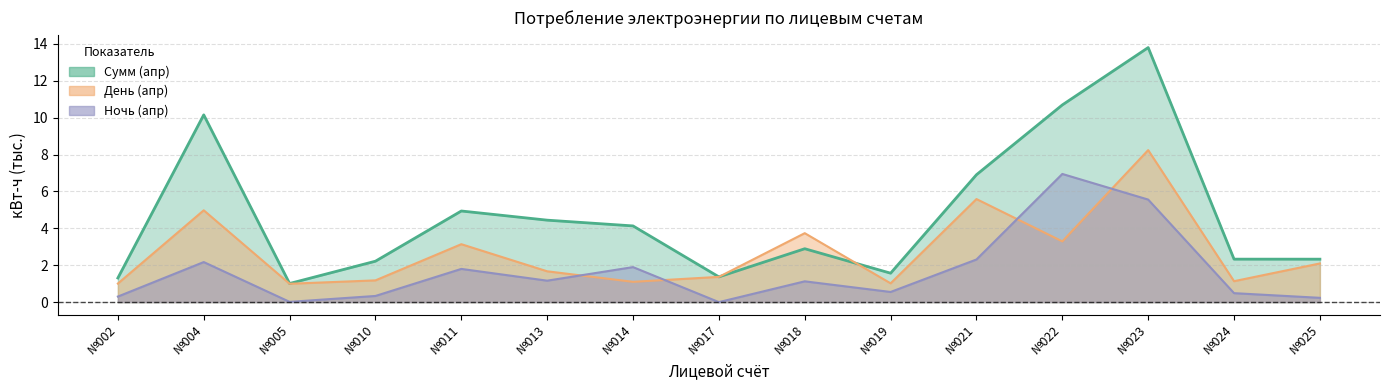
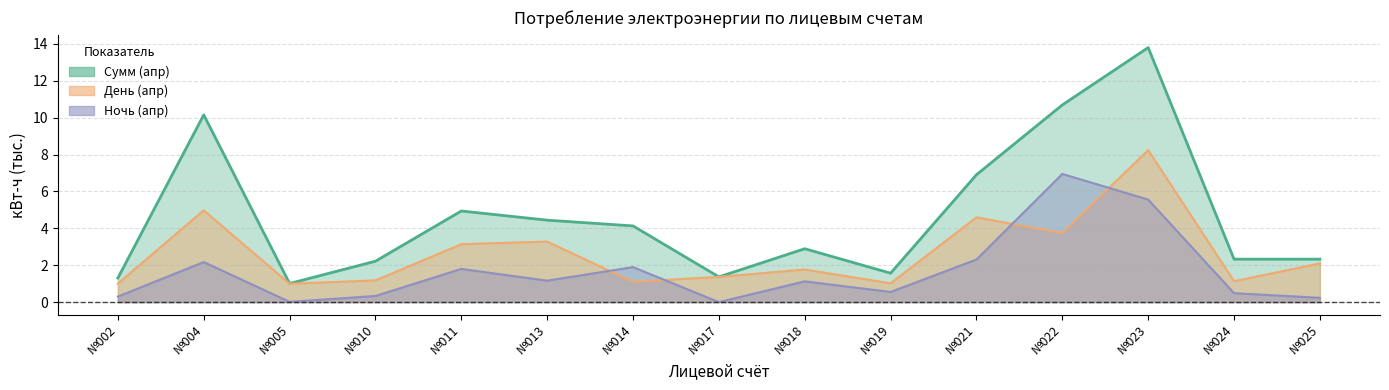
  {
    "День (апр)": {
      "№002": 1.0,
      "№004": 5.0,
      "№010": 1.2,
      "№011": 3.1,
-     "№013": 1.7,
+     "№013": 3.3,
      "№014": 1.1,
-     "№018": 3.7,
+     "№018": 1.8,
      "№019": 1.0,
-     "№021": 5.6,
-     "№022": 3.3,
+     "№021": 4.6,
+     "№022": 3.7,
      "№023": 8.2,
      "№024": 1.1,
      "№025": 2.1
    }
  }
